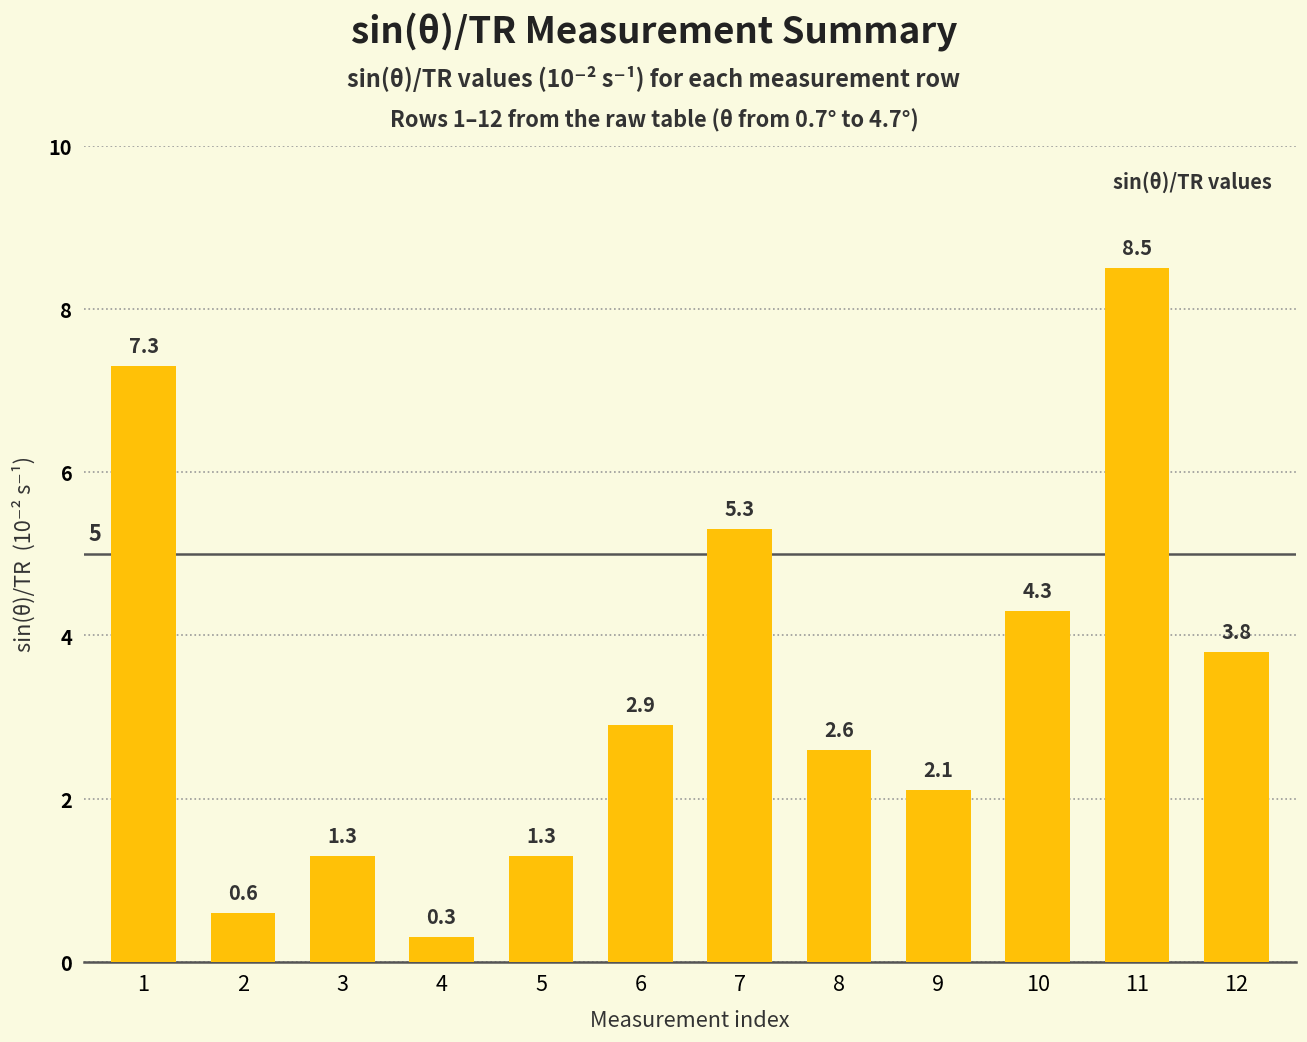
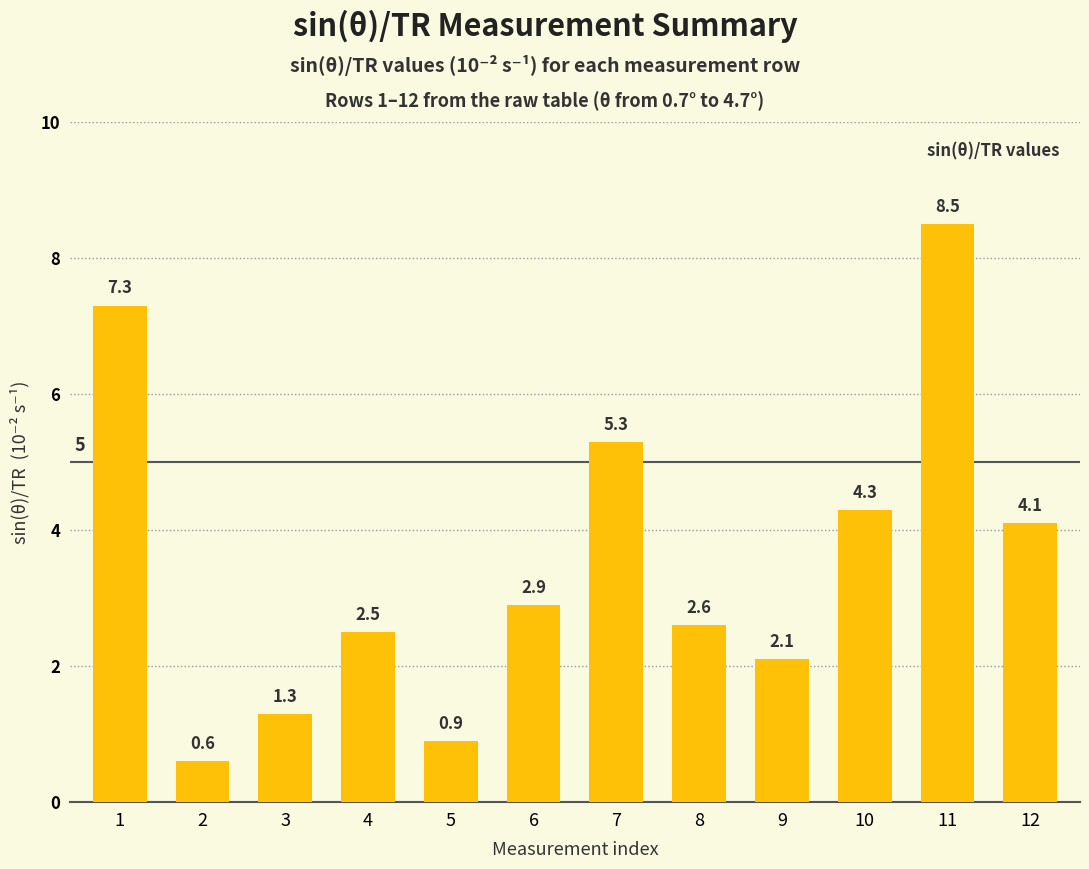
  {
    "1": 7.3,
    "2": 0.6,
    "3": 1.3,
-   "4": 0.3,
-   "5": 1.3,
+   "4": 2.5,
+   "5": 0.9,
    "6": 2.9,
    "7": 5.3,
    "8": 2.6,
    "9": 2.1,
    "10": 4.3,
    "11": 8.5,
-   "12": 3.8
+   "12": 4.1
  }
